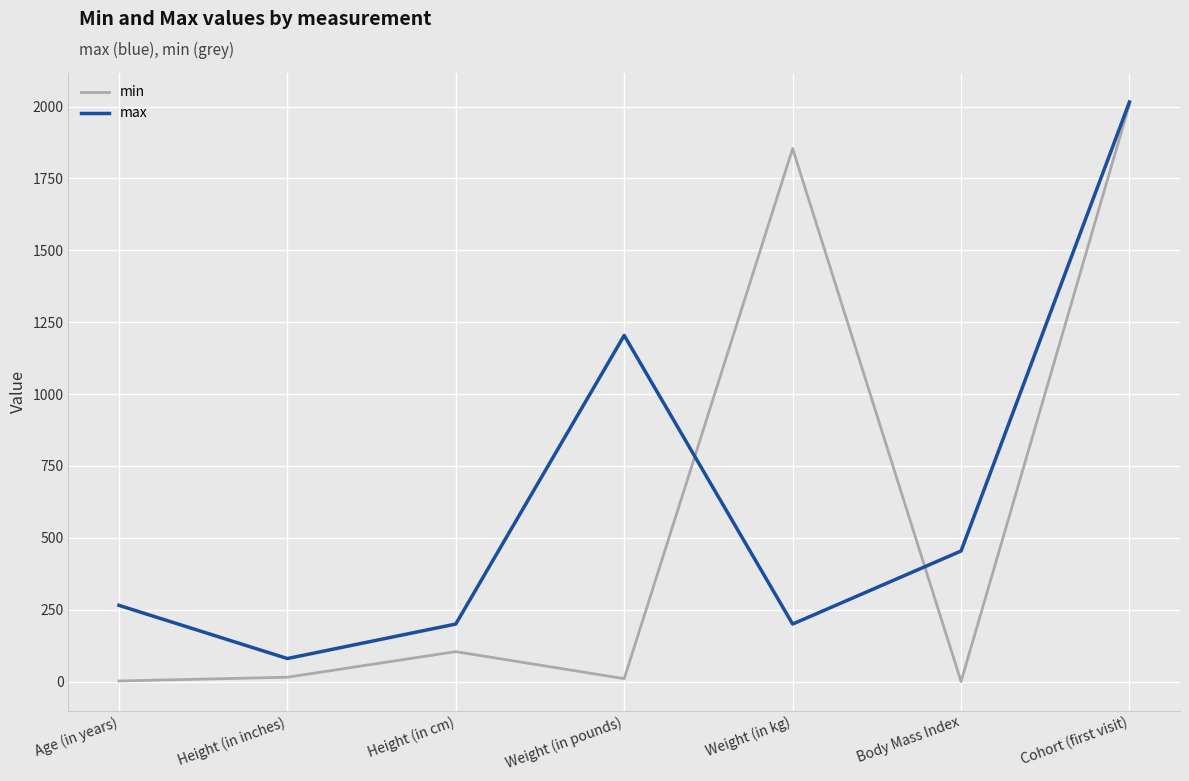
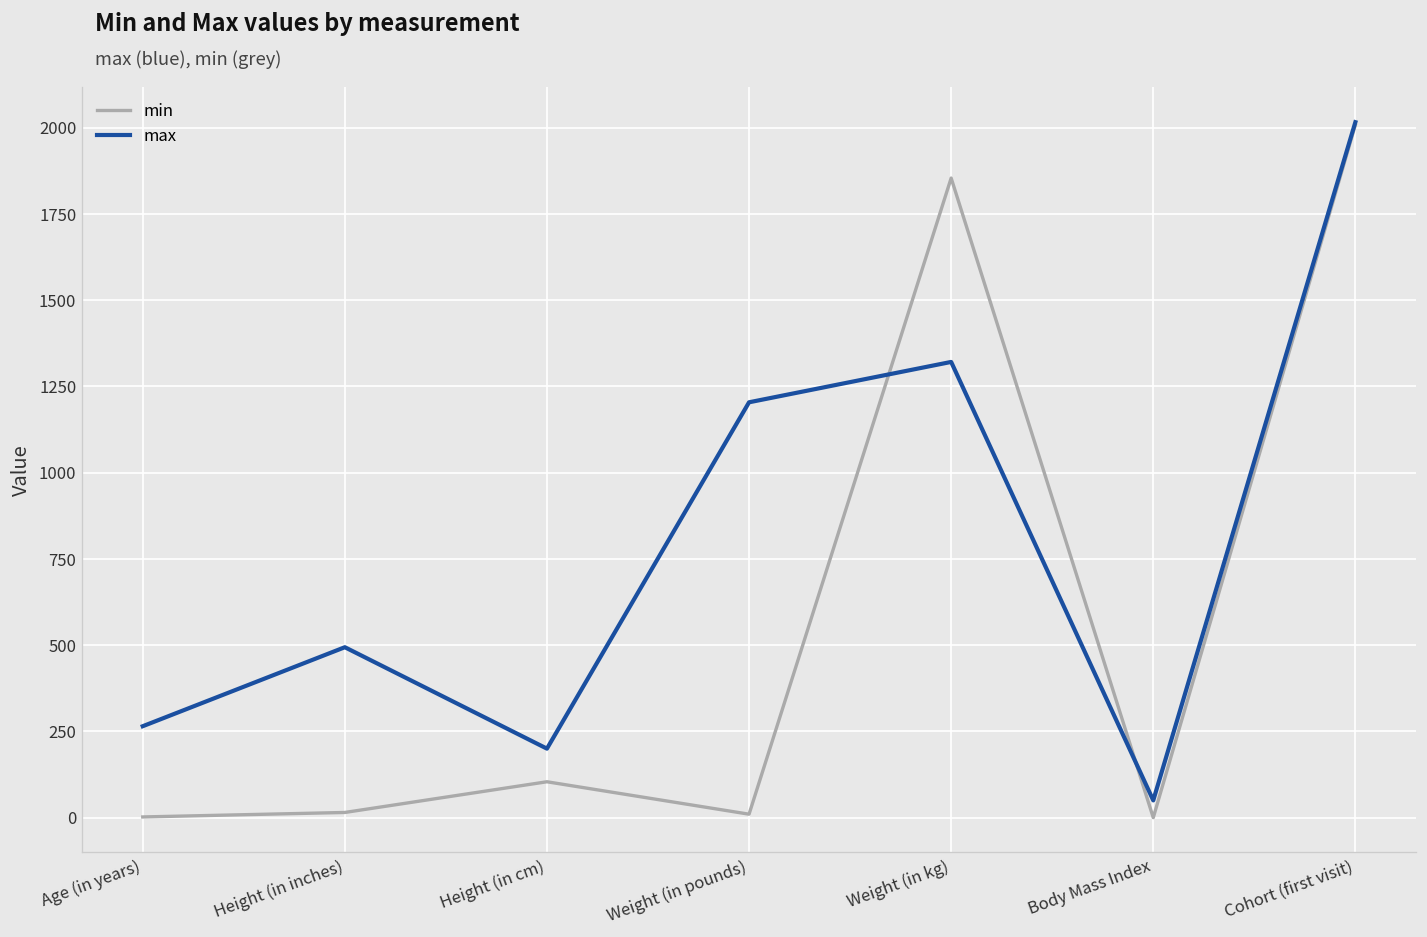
  {
    "min": {
      "Age (in years)": 0,
      "Height (in inches)": 20,
      "Height (in cm)": 100,
      "Weight (in pounds)": 10,
      "Weight (in kg)": 1850,
      "Body Mass Index": 0
    },
    "max": {
      "Age (in years)": 270,
-     "Height (in inches)": 80,
+     "Height (in inches)": 490,
      "Height (in cm)": 200,
      "Weight (in pounds)": 1200,
-     "Weight (in kg)": 200,
-     "Body Mass Index": 450
+     "Weight (in kg)": 1320,
+     "Body Mass Index": 50
    }
  }
